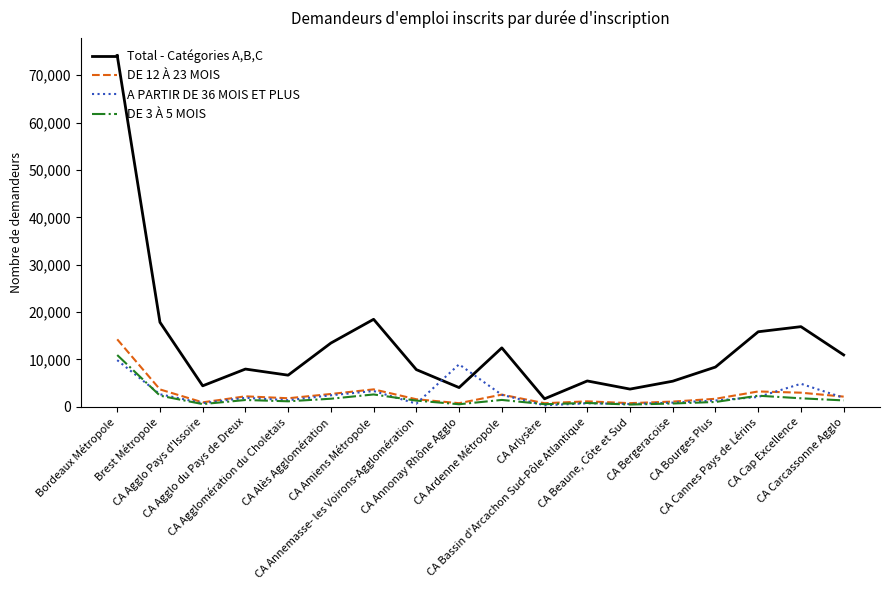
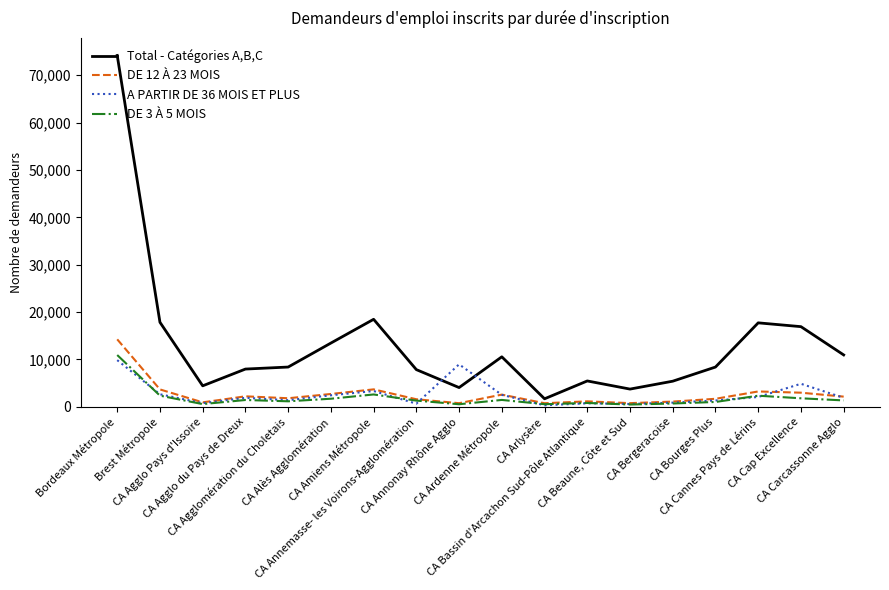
  {
    "Total - Catégories A,B,C": {
      "Bordeaux Métropole": "74,000",
      "Brest Métropole": "18,000",
      "CA Agglo Pays d'Issoire": "4,000",
      "CA Agglo du Pays de Dreux": "8,000",
-     "CA Agglomération du Choletais": "7,000",
+     "CA Agglomération du Choletais": "8,000",
      "CA Alès Agglomération": "13,000",
      "CA Amiens Métropole": "18,000",
      "CA Annemasse- les Voirons-Agglomération": "8,000",
      "CA Annonay Rhône Agglo": "4,000",
-     "CA Ardenne Métropole": "12,000",
+     "CA Ardenne Métropole": "11,000",
      "CA Arlysère": "2,000",
      "CA Bassin d'Arcachon Sud-Pôle Atlantique": "5,000",
      "CA Beaune, Côte et Sud": "4,000",
      "CA Bergeracoise": "5,000",
      "CA Bourges Plus": "8,000",
-     "CA Cannes Pays de Lérins": "16,000",
+     "CA Cannes Pays de Lérins": "18,000",
      "CA Cap Excellence": "17,000",
      "CA Carcassonne Agglo": "11,000"
    },
    "DE 12 À 23 MOIS": {
      "Bordeaux Métropole": "14,000",
      "Brest Métropole": "4,000",
      "CA Cannes Pays de Lérins": "3,000",
      "CA Cap Excellence": "3,000"
    },
    "A PARTIR DE 36 MOIS ET PLUS": {
      "Bordeaux Métropole": "10,000",
      "CA Annemasse- les Voirons-Agglomération": "1,000",
      "CA Annonay Rhône Agglo": "9,000",
      "CA Cap Excellence": "5,000"
    },
    "DE 3 À 5 MOIS": {
      "Bordeaux Métropole": "11,000",
      "CA Alès Agglomération": "2,000",
      "CA Amiens Métropole": "3,000",
      "CA Ardenne Métropole": "1,000",
      "CA Cap Excellence": "2,000",
      "CA Carcassonne Agglo": "1,000"
    }
  }
